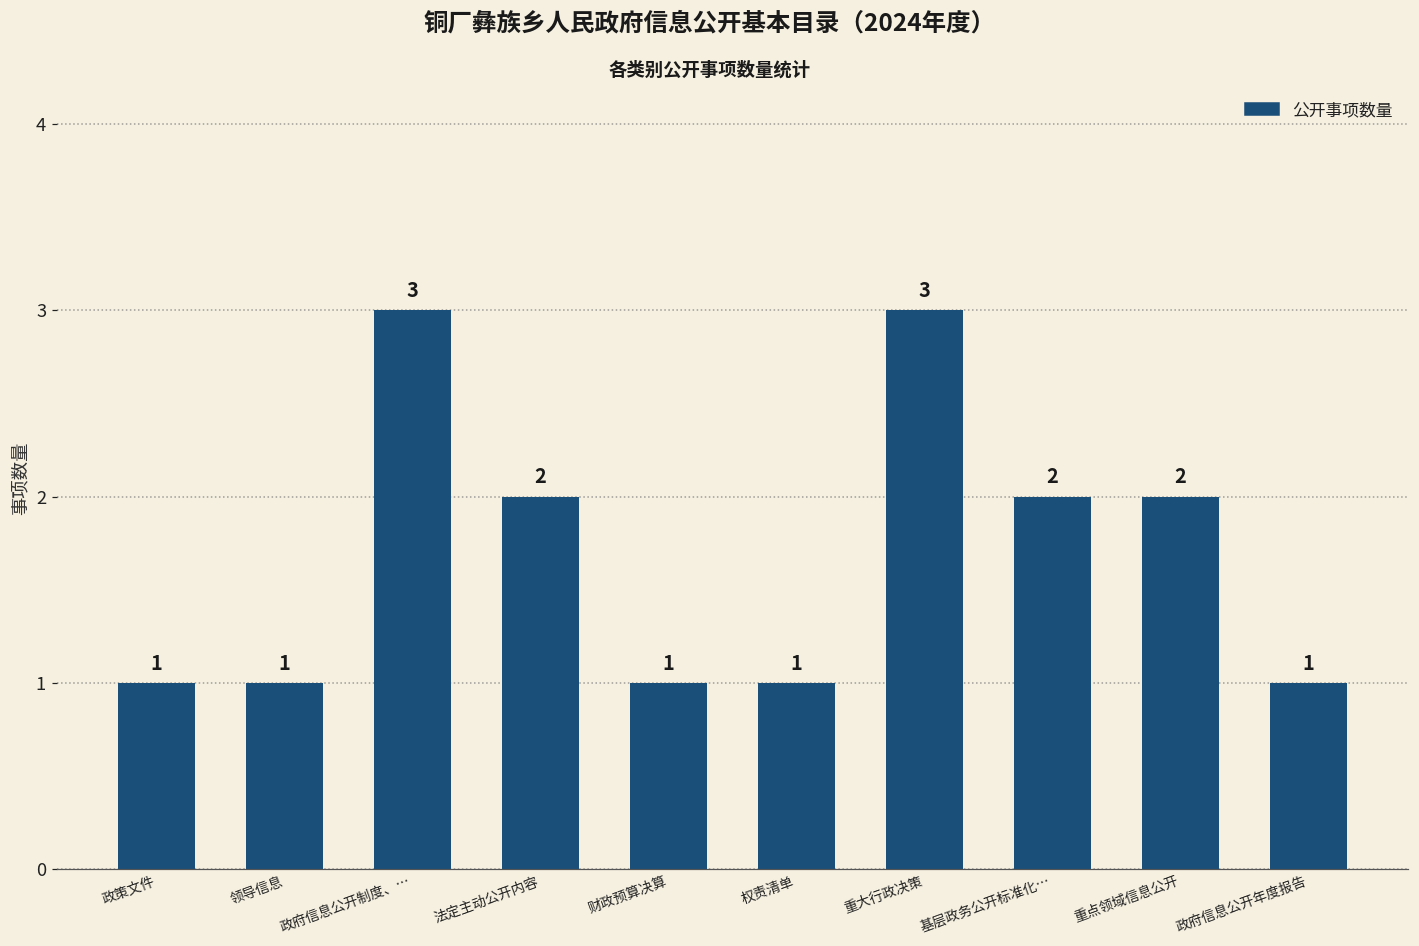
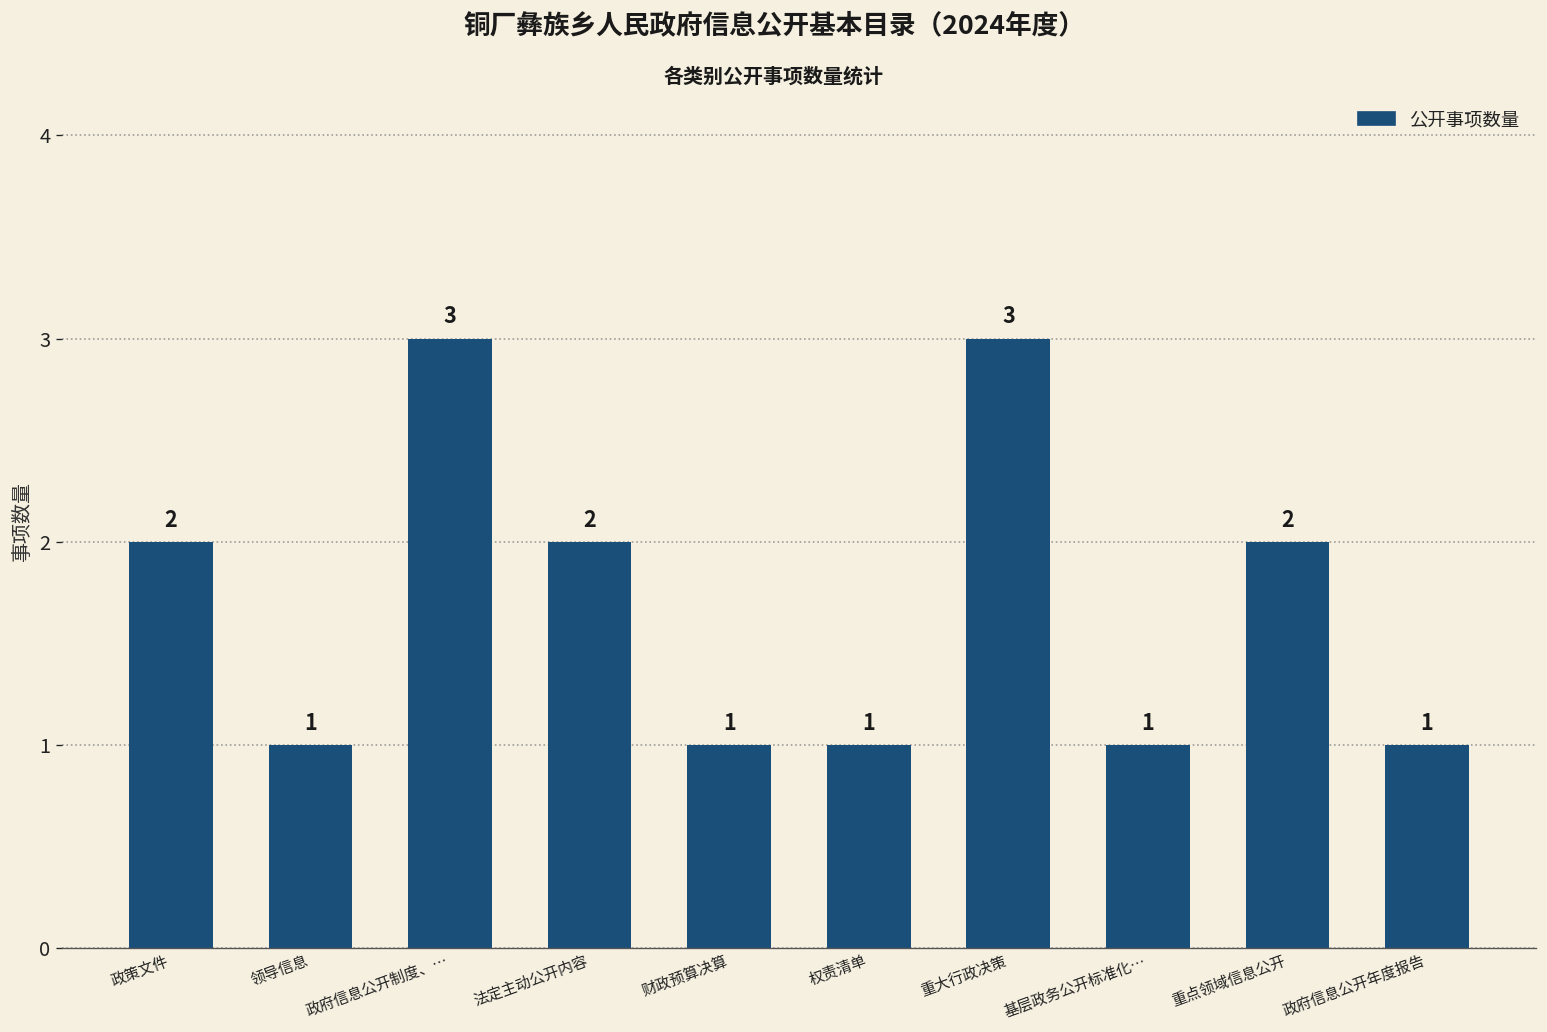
  {
-   "政策文件": 1,
+   "政策文件": 2,
    "领导信息": 1,
    "政府信息公开制度、…": 3,
    "法定主动公开内容": 2,
    "财政预算决算": 1,
    "权责清单": 1,
    "重大行政决策": 3,
-   "基层政务公开标准化…": 2,
+   "基层政务公开标准化…": 1,
    "重点领域信息公开": 2,
    "政府信息公开年度报告": 1
  }
